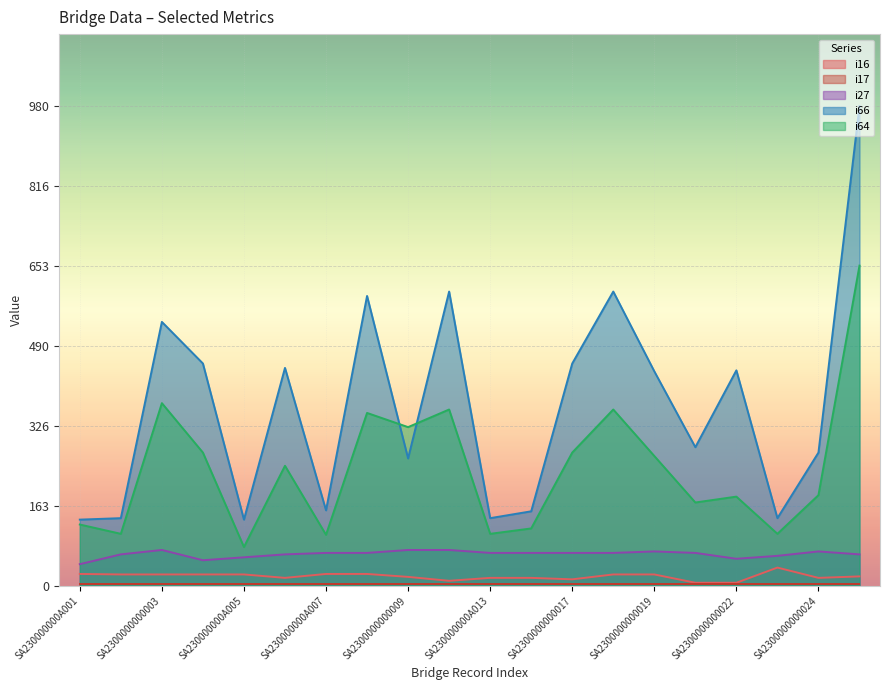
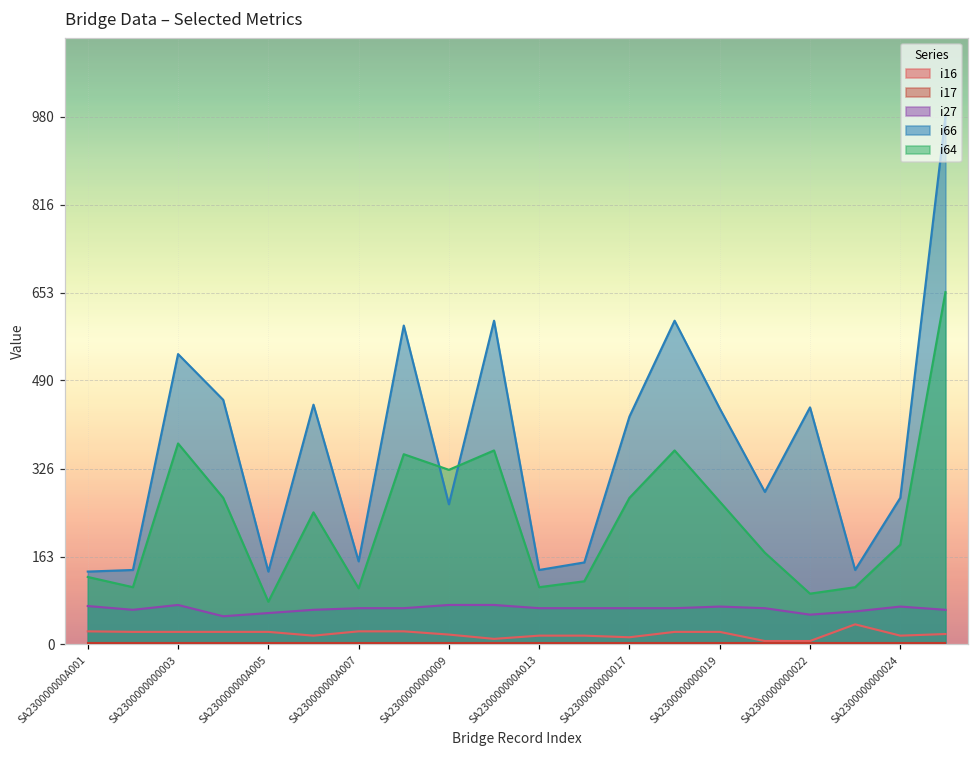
  {
    "i27": {
-     "SA230000000A001": 40,
+     "SA230000000A001": 70,
      "SA2300000000003": 70,
      "SA230000000A005": 60,
      "SA230000000A007": 70,
      "SA2300000000009": 70,
      "SA230000000A013": 70,
      "SA2300000000017": 70,
      "SA2300000000019": 70,
      "SA2300000000022": 60,
      "SA2300000000024": 70
    },
    "i66": {
      "SA230000000A001": 140,
      "SA2300000000003": 540,
      "SA230000000A005": 140,
      "SA230000000A007": 150,
      "SA2300000000009": 260,
      "SA230000000A013": 140,
-     "SA2300000000017": 450,
+     "SA2300000000017": 420,
      "SA2300000000019": 440,
      "SA2300000000022": 440,
      "SA2300000000024": 270
    },
    "i64": {
      "SA230000000A001": 130,
      "SA2300000000003": 370,
      "SA230000000A005": 80,
      "SA230000000A007": 100,
      "SA2300000000009": 320,
      "SA230000000A013": 110,
      "SA2300000000017": 270,
      "SA2300000000019": 270,
-     "SA2300000000022": 180,
+     "SA2300000000022": 90,
      "SA2300000000024": 190
    }
  }
